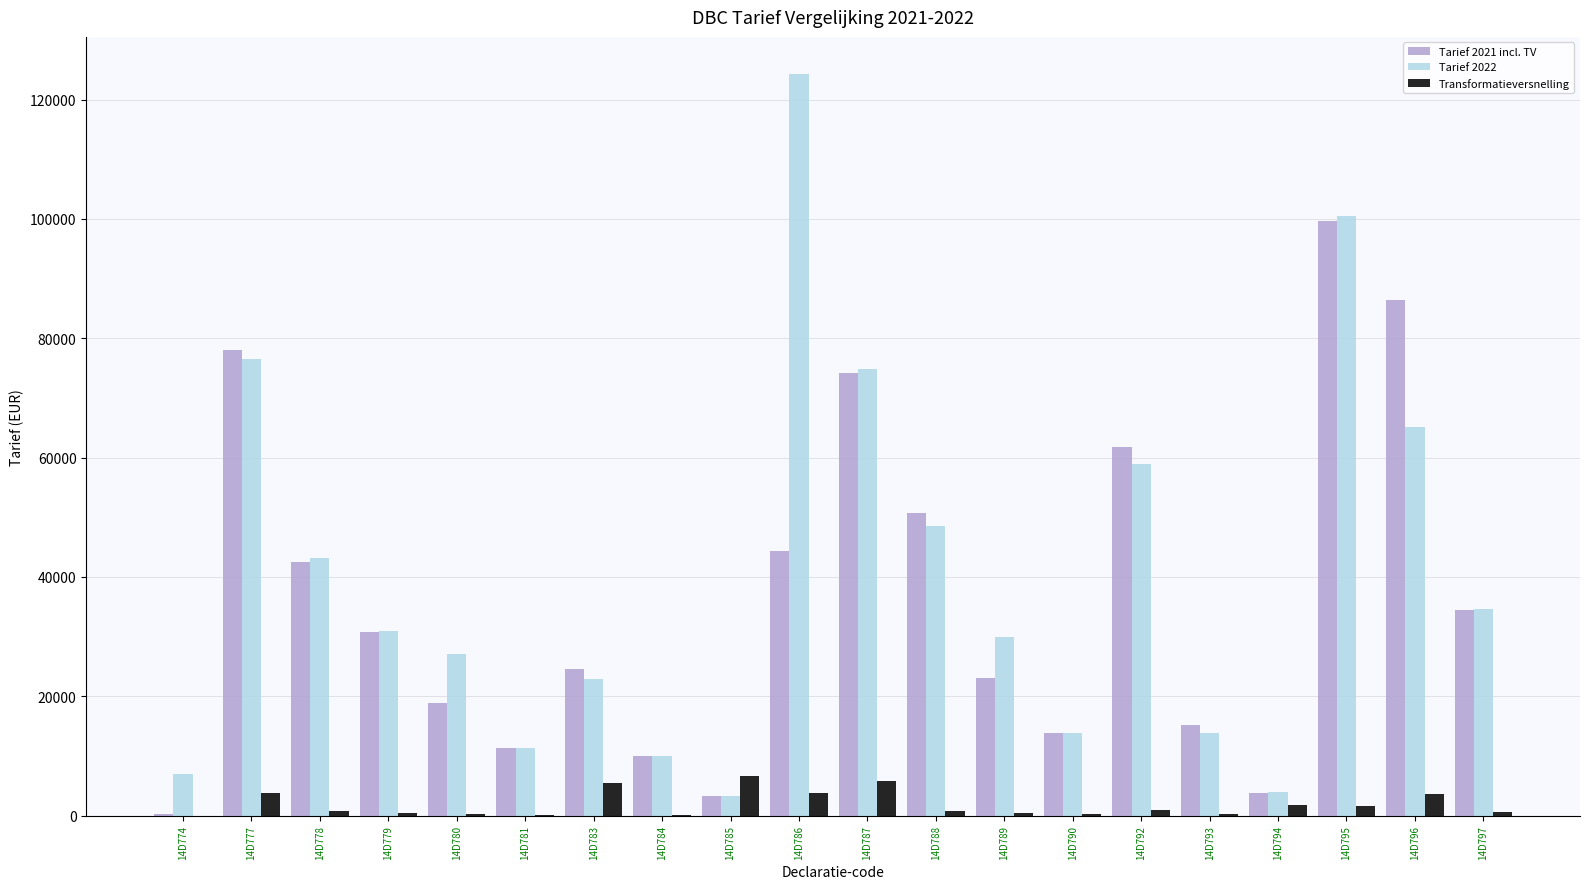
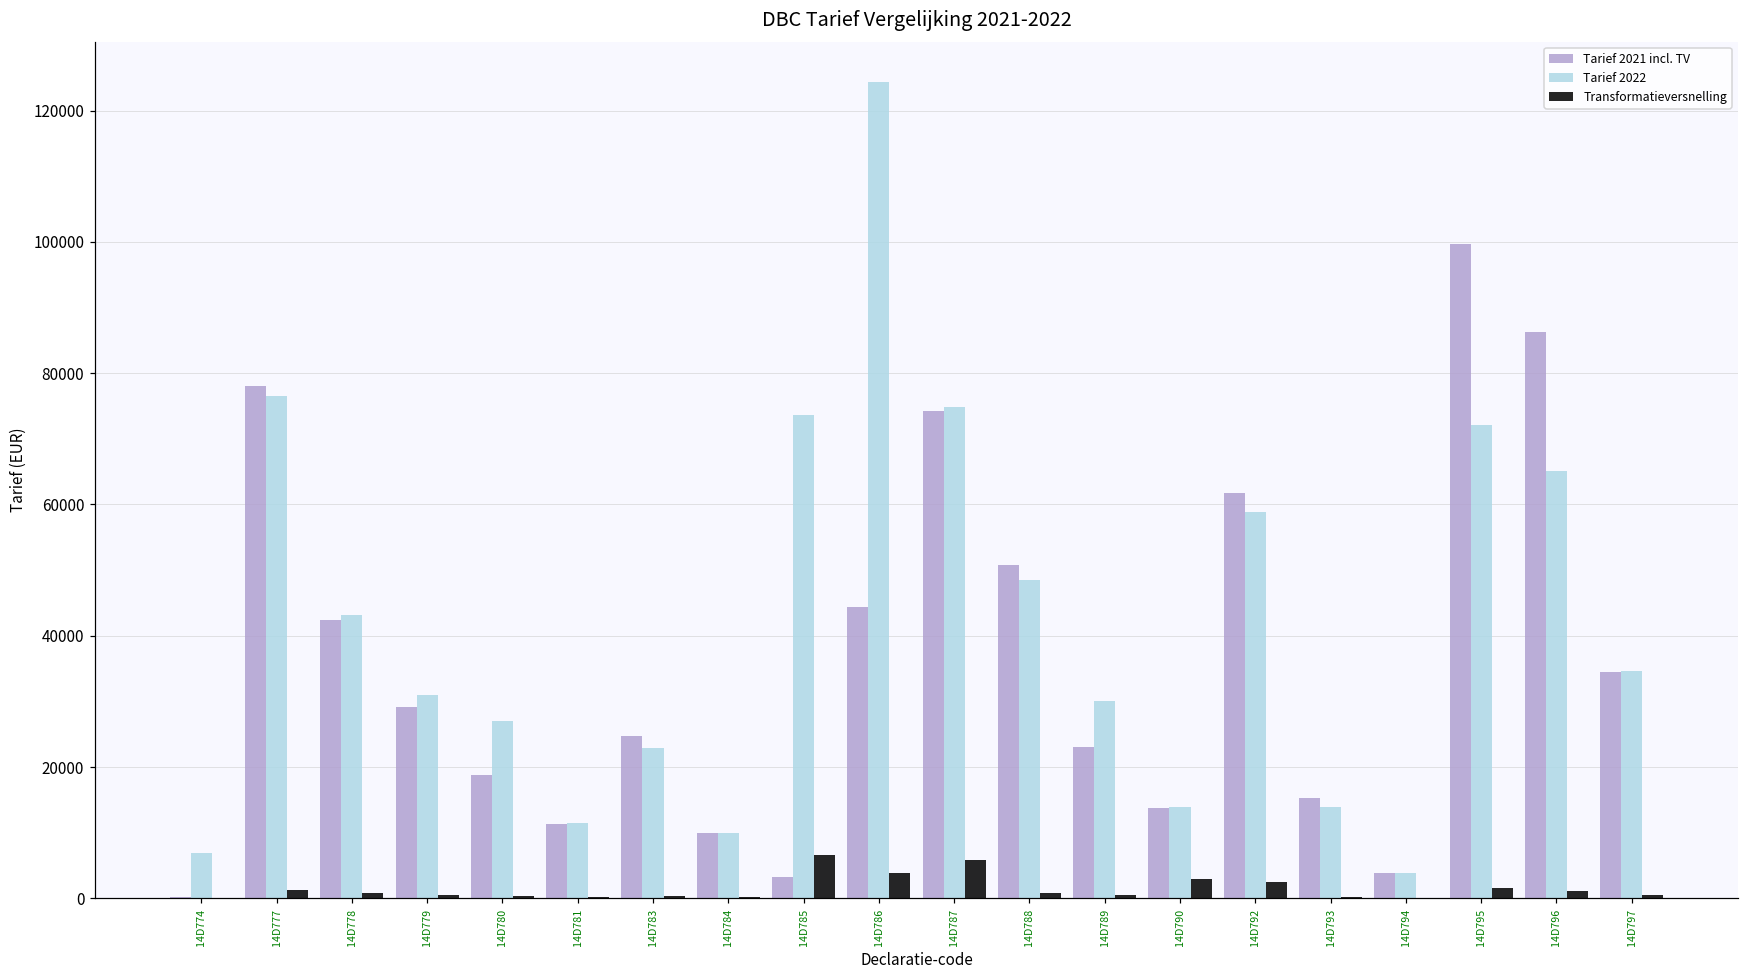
  {
    "Tarief 2021 incl. TV": {
      "14D777": 78000,
      "14D778": 42000,
-     "14D779": 31000,
+     "14D779": 29000,
      "14D780": 19000,
      "14D781": 11000,
      "14D783": 25000,
      "14D784": 10000,
      "14D785": 3000,
      "14D786": 44000,
      "14D787": 74000,
      "14D788": 51000,
      "14D789": 23000,
      "14D790": 14000,
      "14D792": 62000,
      "14D793": 15000,
      "14D794": 4000,
      "14D795": 100000,
      "14D796": 86000,
      "14D797": 34000
    },
    "Tarief 2022": {
      "14D774": 7000,
      "14D777": 76000,
      "14D778": 43000,
      "14D779": 31000,
      "14D780": 27000,
      "14D781": 11000,
      "14D783": 23000,
      "14D784": 10000,
-     "14D785": 3000,
+     "14D785": 74000,
      "14D786": 124000,
      "14D787": 75000,
      "14D788": 48000,
      "14D789": 30000,
      "14D790": 14000,
      "14D792": 59000,
      "14D793": 14000,
      "14D794": 4000,
-     "14D795": 100000,
+     "14D795": 72000,
      "14D796": 65000,
      "14D797": 35000
    },
    "Transformatieversnelling": {
-     "14D777": 4000,
+     "14D777": 1000,
      "14D778": 1000,
      "14D779": 0,
-     "14D783": 5000,
+     "14D783": 0,
      "14D785": 7000,
      "14D786": 4000,
      "14D787": 6000,
      "14D788": 1000,
      "14D789": 0,
-     "14D790": 0,
-     "14D792": 1000,
-     "14D794": 2000,
+     "14D790": 3000,
+     "14D792": 2000,
+     "14D794": 0,
      "14D795": 2000,
-     "14D796": 4000,
+     "14D796": 1000,
      "14D797": 1000
    }
  }
